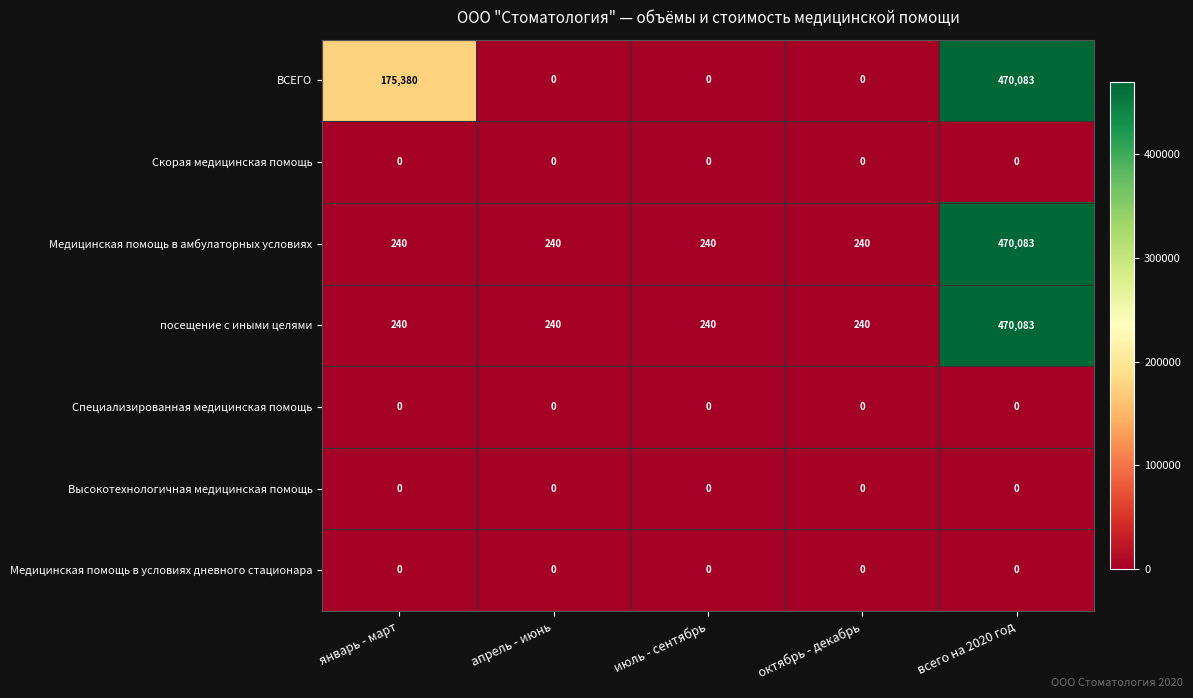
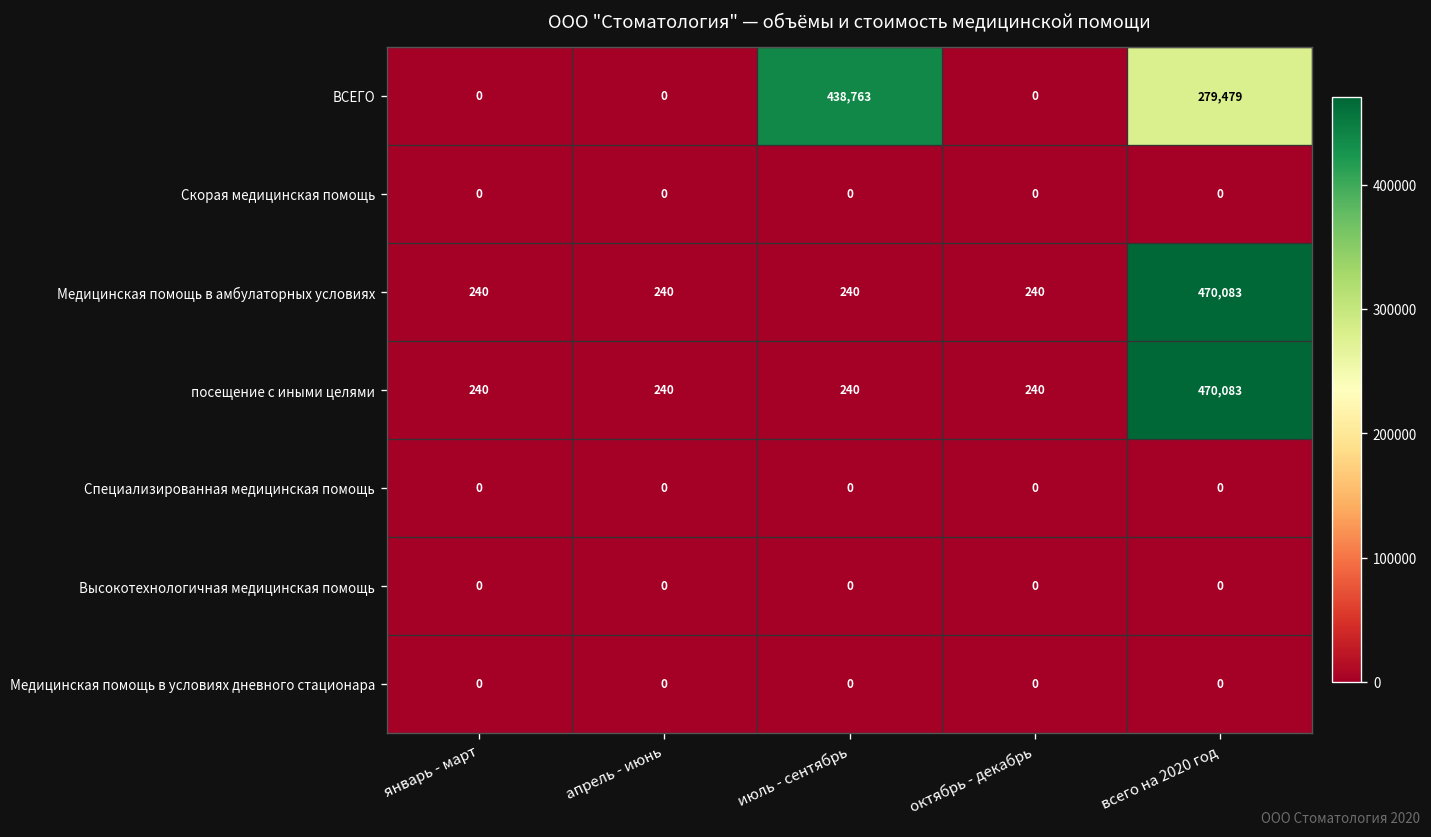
  {
    "ВСЕГО": {
-     "январь - март": "175,380",
+     "январь - март": "0",
      "апрель - июнь": "0",
-     "июль - сентябрь": "0",
+     "июль - сентябрь": "438,763",
      "октябрь - декабрь": "0",
-     "всего на 2020 год": "470,083"
+     "всего на 2020 год": "279,479"
    },
    "Cкорая медицинская помощь": {
      "январь - март": "0",
      "апрель - июнь": "0",
      "июль - сентябрь": "0",
      "октябрь - декабрь": "0",
      "всего на 2020 год": "0"
    },
    "Медицинская помощь в амбулаторных условиях": {
      "январь - март": "240",
      "апрель - июнь": "240",
      "июль - сентябрь": "240",
      "октябрь - декабрь": "240",
      "всего на 2020 год": "470,083"
    },
    "посещение с иными целями": {
      "январь - март": "240",
      "апрель - июнь": "240",
      "июль - сентябрь": "240",
      "октябрь - декабрь": "240",
      "всего на 2020 год": "470,083"
    },
    "Специализированная медицинская помощь": {
      "январь - март": "0",
      "апрель - июнь": "0",
      "июль - сентябрь": "0",
      "октябрь - декабрь": "0",
      "всего на 2020 год": "0"
    },
    "Высокотехнологичная медицинская помощь": {
      "январь - март": "0",
      "апрель - июнь": "0",
      "июль - сентябрь": "0",
      "октябрь - декабрь": "0",
      "всего на 2020 год": "0"
    },
    "Медицинская помощь в условиях дневного стационара": {
      "январь - март": "0",
      "апрель - июнь": "0",
      "июль - сентябрь": "0",
      "октябрь - декабрь": "0",
      "всего на 2020 год": "0"
    }
  }
